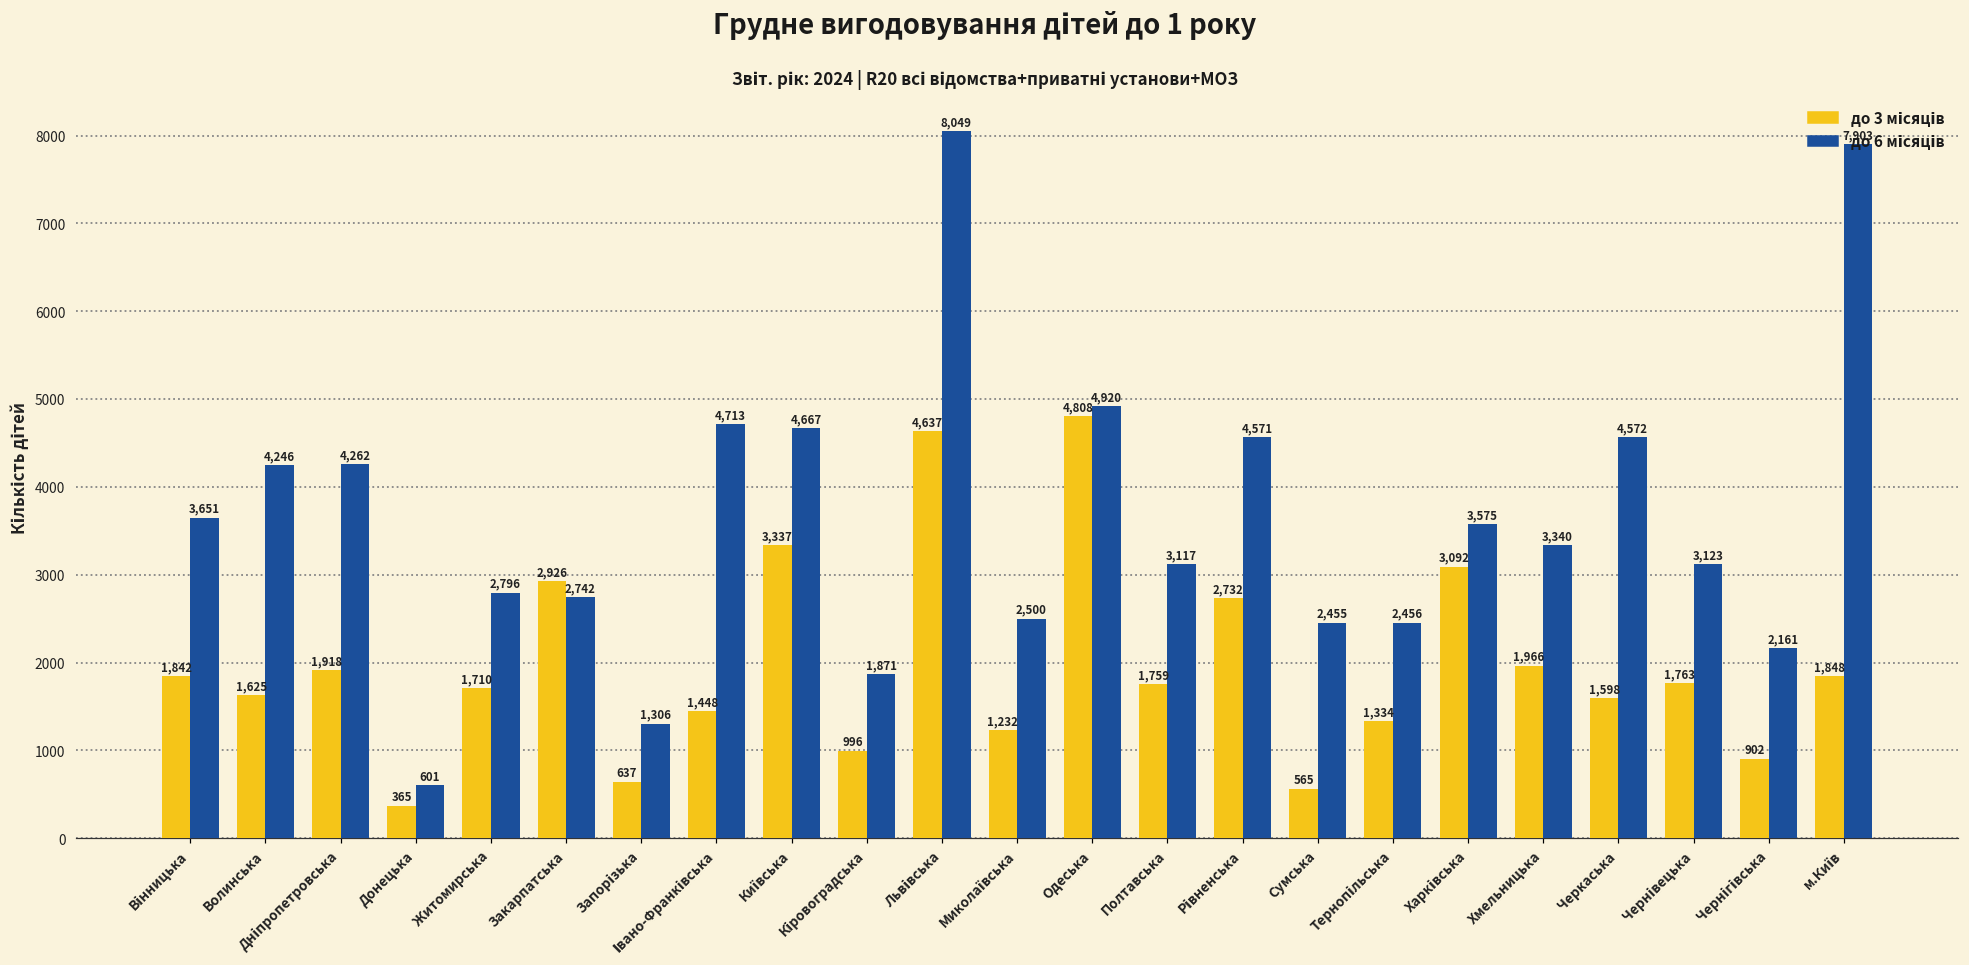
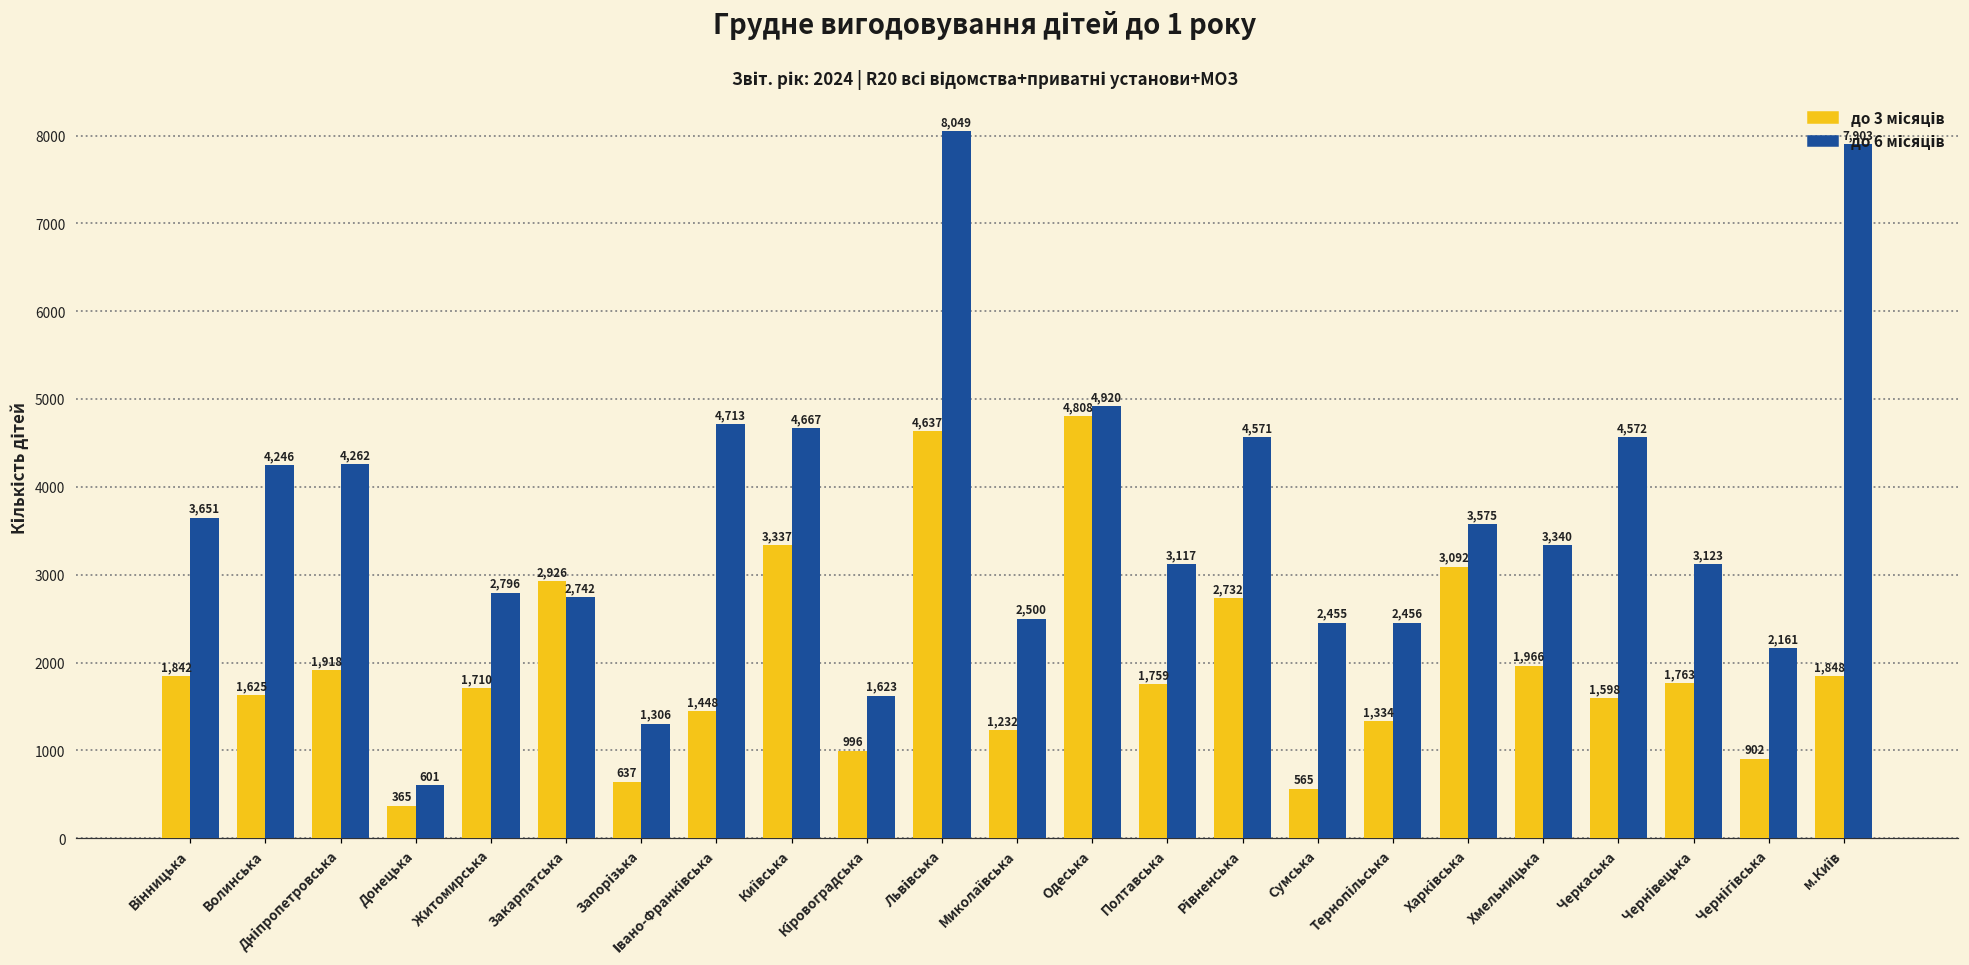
  {
    "до 3 місяців": {
      "Вінницька": "1,842",
      "Волинська": "1,625",
      "Дніпропетровська": "1,918",
      "Донецька": "365",
      "Житомирська": "1,710",
      "Закарпатська": "2,926",
      "Запорізька": "637",
      "Івано-Франківська": "1,448",
      "Київська": "3,337",
      "Кіровоградська": "996",
      "Львівська": "4,637",
      "Миколаївська": "1,232",
      "Одеська": "4,808",
      "Полтавська": "1,759",
      "Рівненська": "2,732",
      "Сумська": "565",
      "Тернопільська": "1,334",
      "Харківська": "3,092",
      "Хмельницька": "1,966",
      "Черкаська": "1,598",
      "Чернівецька": "1,763",
      "Чернігівська": "902",
      "м.Київ": "1,848"
    },
    "до 6 місяців": {
      "Вінницька": "3,651",
      "Волинська": "4,246",
      "Дніпропетровська": "4,262",
      "Донецька": "601",
      "Житомирська": "2,796",
      "Закарпатська": "2,742",
      "Запорізька": "1,306",
      "Івано-Франківська": "4,713",
      "Київська": "4,667",
-     "Кіровоградська": "1,871",
+     "Кіровоградська": "1,623",
      "Львівська": "8,049",
      "Миколаївська": "2,500",
      "Одеська": "4,920",
      "Полтавська": "3,117",
      "Рівненська": "4,571",
      "Сумська": "2,455",
      "Тернопільська": "2,456",
      "Харківська": "3,575",
      "Хмельницька": "3,340",
      "Черкаська": "4,572",
      "Чернівецька": "3,123",
      "Чернігівська": "2,161",
      "м.Київ": "7,903"
    }
  }
